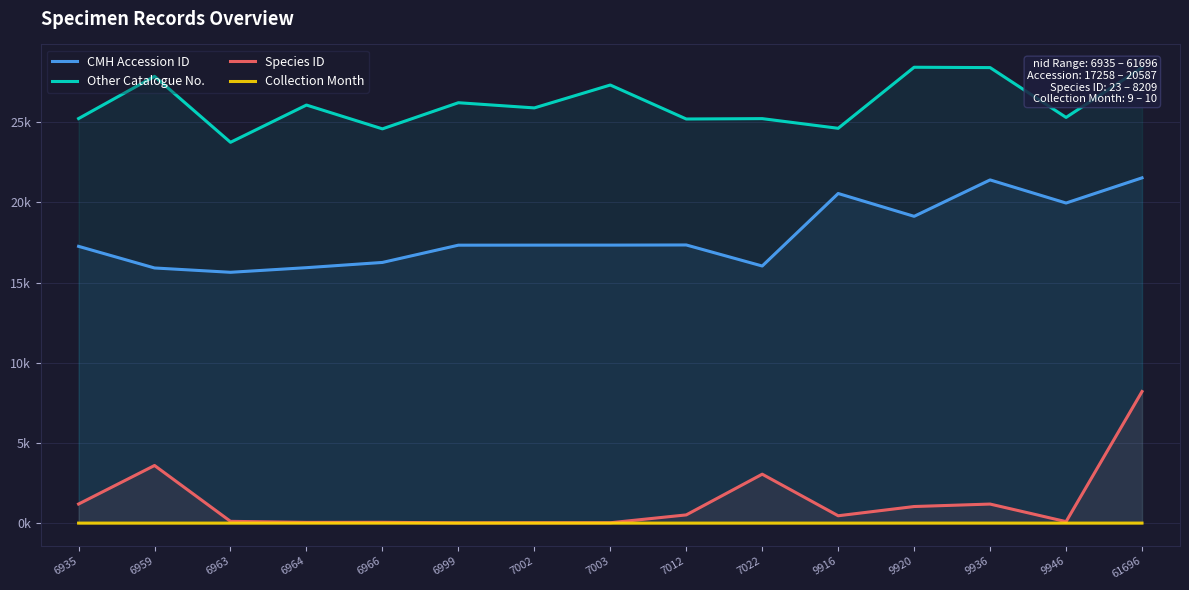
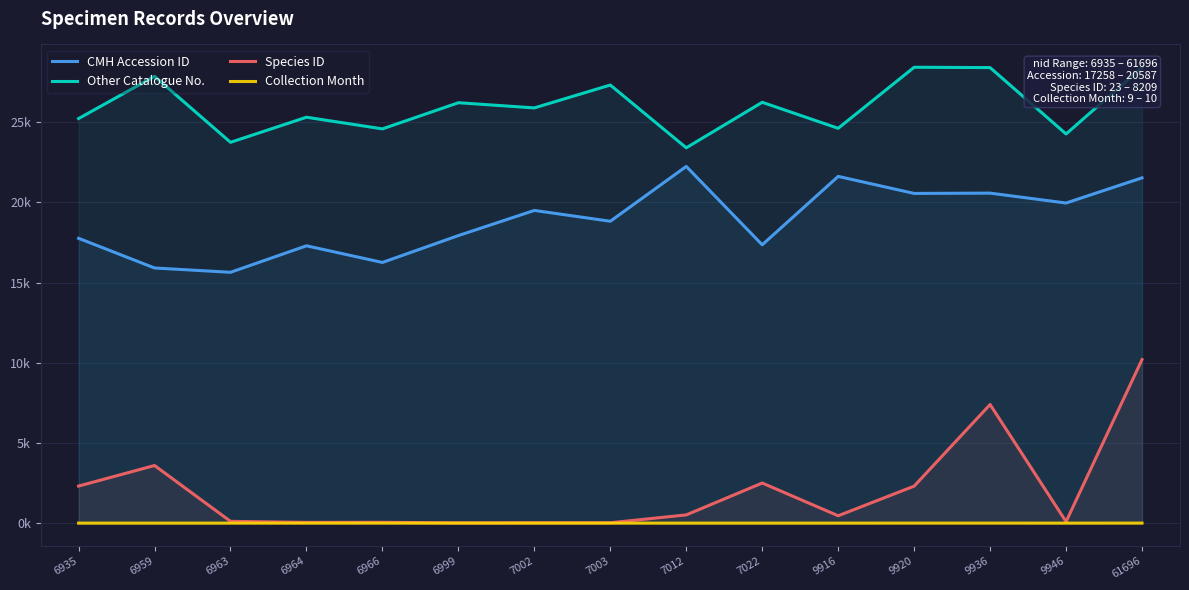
  {
    "CMH Accession ID": {
-     "6935": 17300,
+     "6935": 17800,
      "6959": 15900,
      "6963": 15600,
-     "6964": 15900,
+     "6964": 17300,
      "6966": 16300,
-     "6999": 17300,
-     "7002": 17300,
-     "7003": 17300,
-     "7012": 17300,
-     "7022": 16000,
-     "9916": 20600,
-     "9920": 19100,
-     "9936": 21400,
+     "6999": 17900,
+     "7002": 19500,
+     "7003": 18800,
+     "7012": 22200,
+     "7022": 17400,
+     "9916": 21600,
+     "9920": 20600,
+     "9936": 20600,
      "9946": 20000,
      "61696": 21500
    },
    "Other Catalogue No.": {
      "6935": 25200,
      "6963": 23700,
-     "6964": 26100,
+     "6964": 25300,
      "6966": 24600,
      "6999": 26200,
      "7002": 25900,
      "7003": 27300,
-     "7012": 25200,
-     "7022": 25200,
+     "7012": 23400,
+     "7022": 26200,
      "9916": 24600,
      "9920": 28400,
      "9936": 28400,
-     "9946": 25300
+     "9946": 24300
    },
    "Species ID": {
-     "6935": 1200,
+     "6935": 2300,
      "6959": 3600,
      "7012": 500,
-     "7022": 3100,
+     "7022": 2500,
      "9916": 500,
-     "9920": 1000,
-     "9936": 1200,
-     "61696": 8200
+     "9920": 2300,
+     "9936": 7400,
+     "61696": 10200
    },
    "Collection Month": {
      "6935": 0,
      "6959": 0,
      "7012": 0,
      "7022": 0,
      "9916": 0,
      "9920": 0,
      "9936": 0,
      "61696": 0
    }
  }
